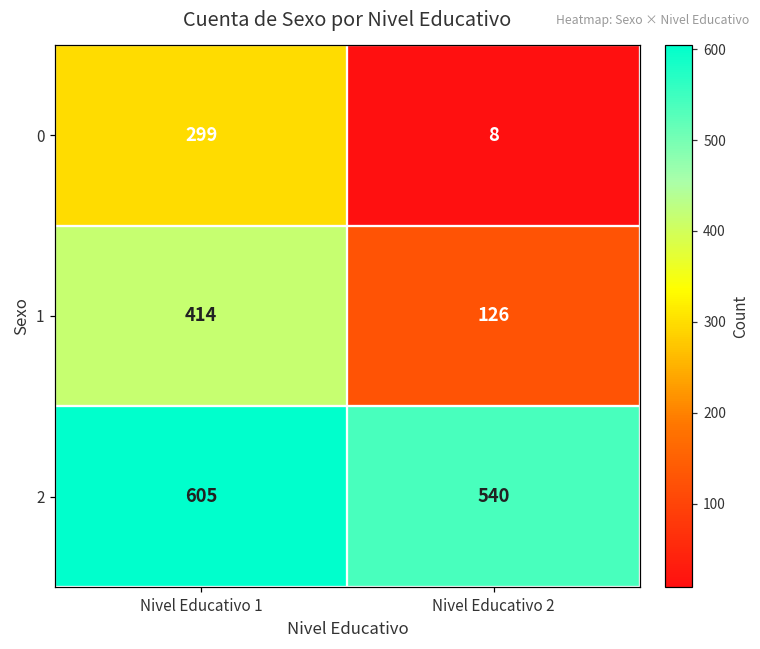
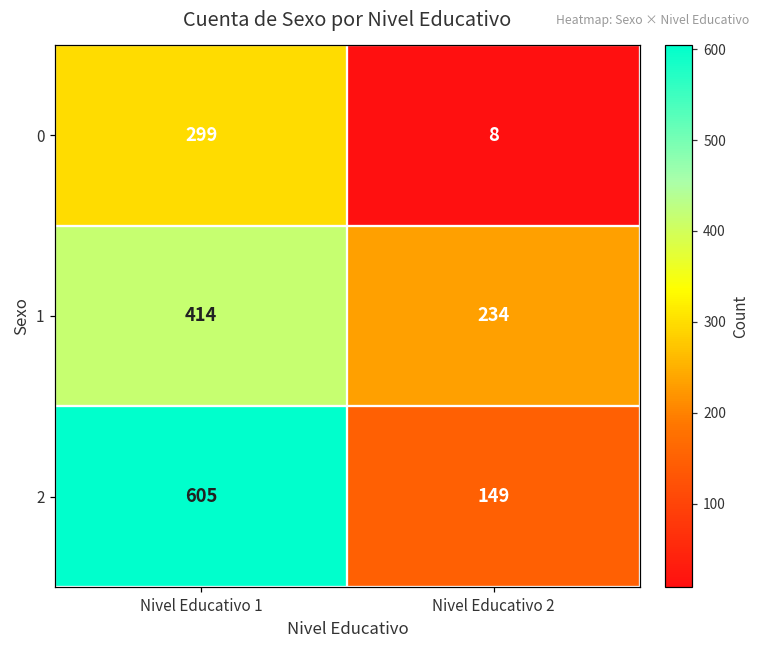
  {
    "0": {
      "Nivel Educativo 1": 299,
      "Nivel Educativo 2": 8
    },
    "1": {
      "Nivel Educativo 1": 414,
-     "Nivel Educativo 2": 126
+     "Nivel Educativo 2": 234
    },
    "2": {
      "Nivel Educativo 1": 605,
-     "Nivel Educativo 2": 540
+     "Nivel Educativo 2": 149
    }
  }
